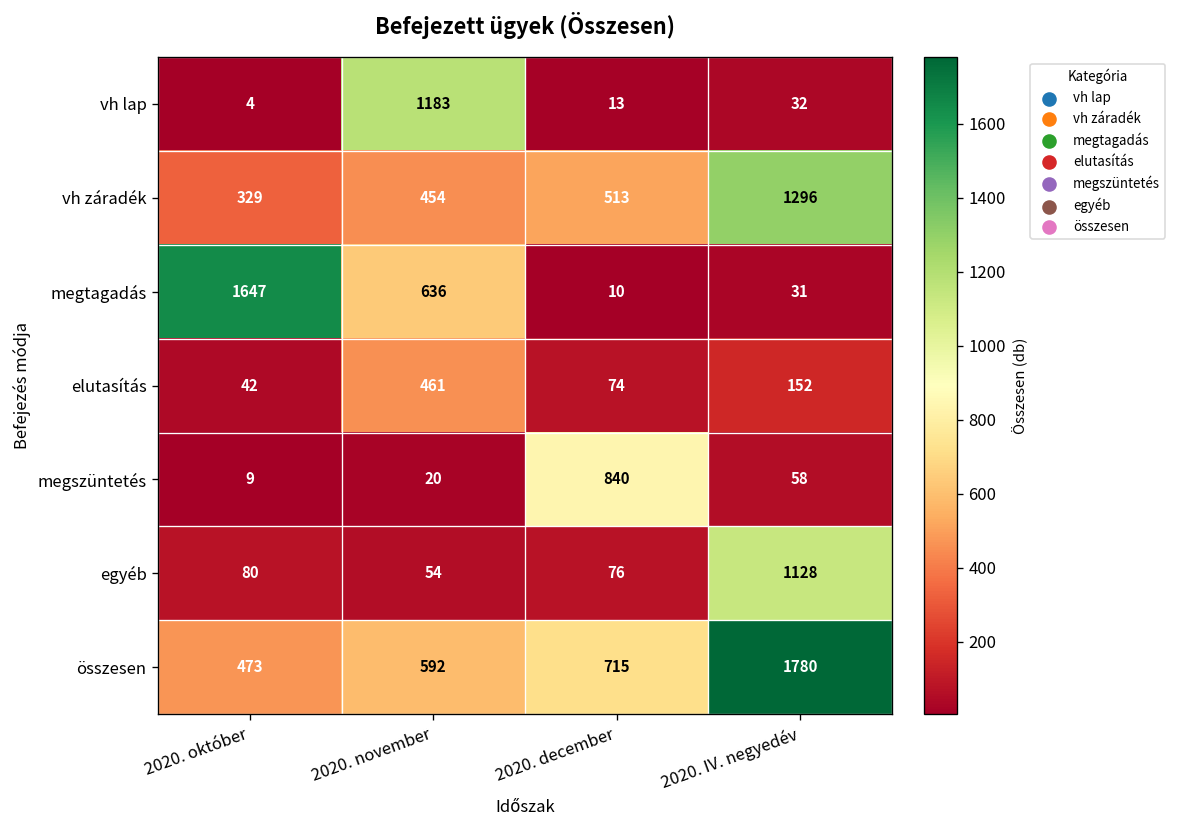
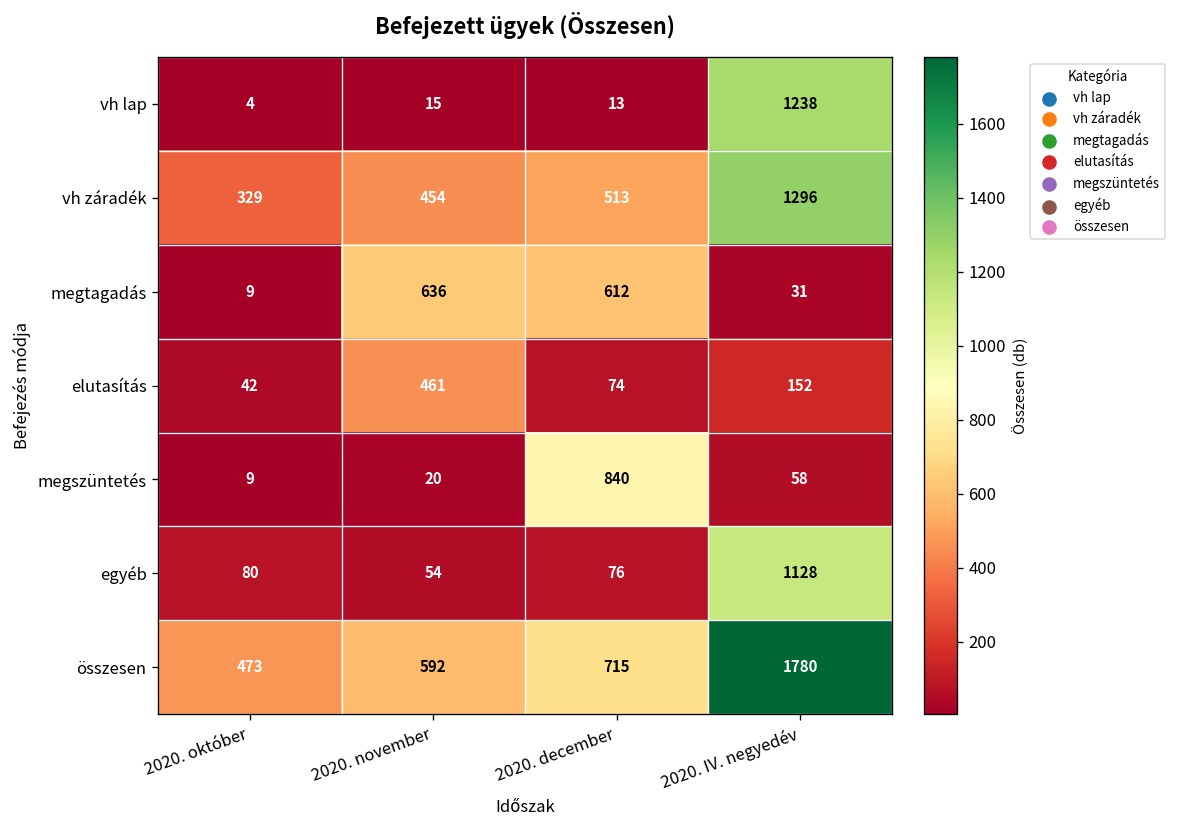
  {
    "vh lap": {
      "2020. október": 4,
-     "2020. november": 1183,
+     "2020. november": 15,
      "2020. december": 13,
-     "2020. IV. negyedév": 32
+     "2020. IV. negyedév": 1238
    },
    "vh záradék": {
      "2020. október": 329,
      "2020. november": 454,
      "2020. december": 513,
      "2020. IV. negyedév": 1296
    },
    "megtagadás": {
-     "2020. október": 1647,
+     "2020. október": 9,
      "2020. november": 636,
-     "2020. december": 10,
+     "2020. december": 612,
      "2020. IV. negyedév": 31
    },
    "elutasítás": {
      "2020. október": 42,
      "2020. november": 461,
      "2020. december": 74,
      "2020. IV. negyedév": 152
    },
    "megszüntetés": {
      "2020. október": 9,
      "2020. november": 20,
      "2020. december": 840,
      "2020. IV. negyedév": 58
    },
    "egyéb": {
      "2020. október": 80,
      "2020. november": 54,
      "2020. december": 76,
      "2020. IV. negyedév": 1128
    },
    "összesen": {
      "2020. október": 473,
      "2020. november": 592,
      "2020. december": 715,
      "2020. IV. negyedév": 1780
    }
  }
